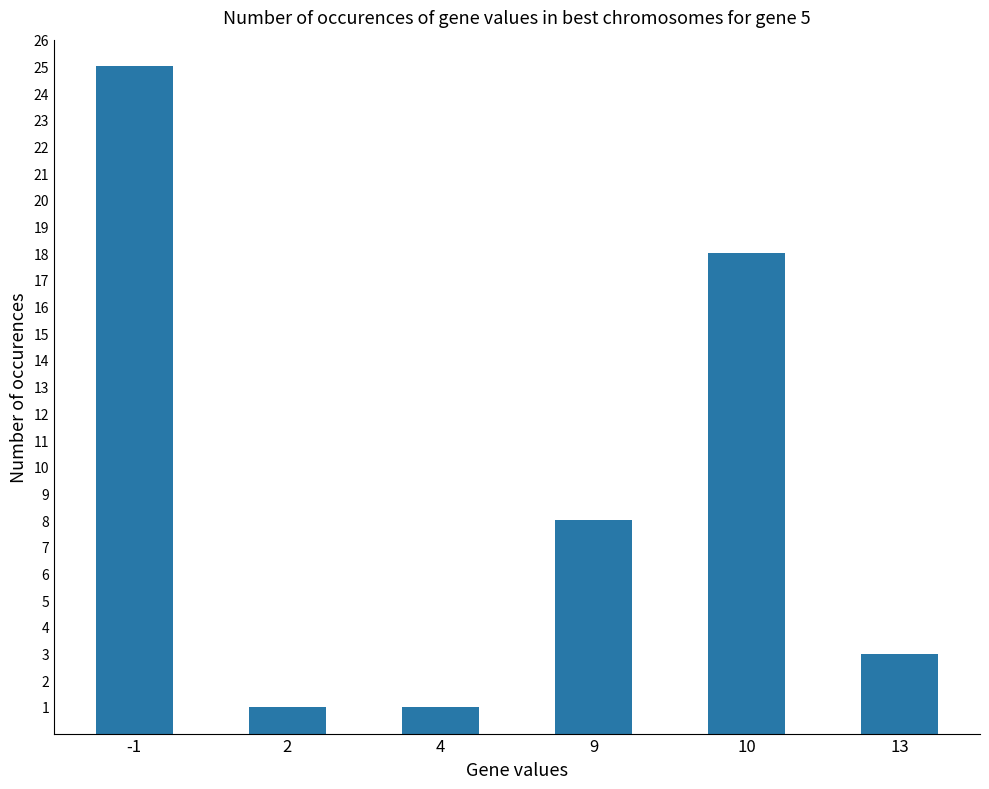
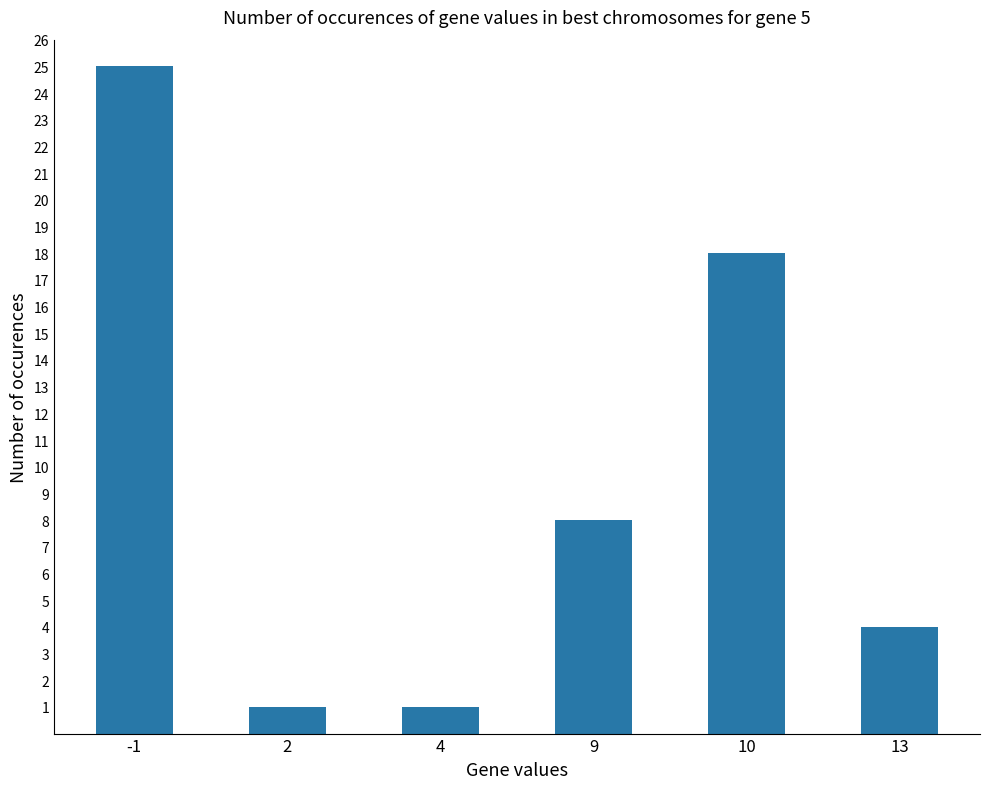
  {
    "-1": 25,
    "2": 1,
    "4": 1,
    "9": 8,
    "10": 18,
-   "13": 3
+   "13": 4
  }
